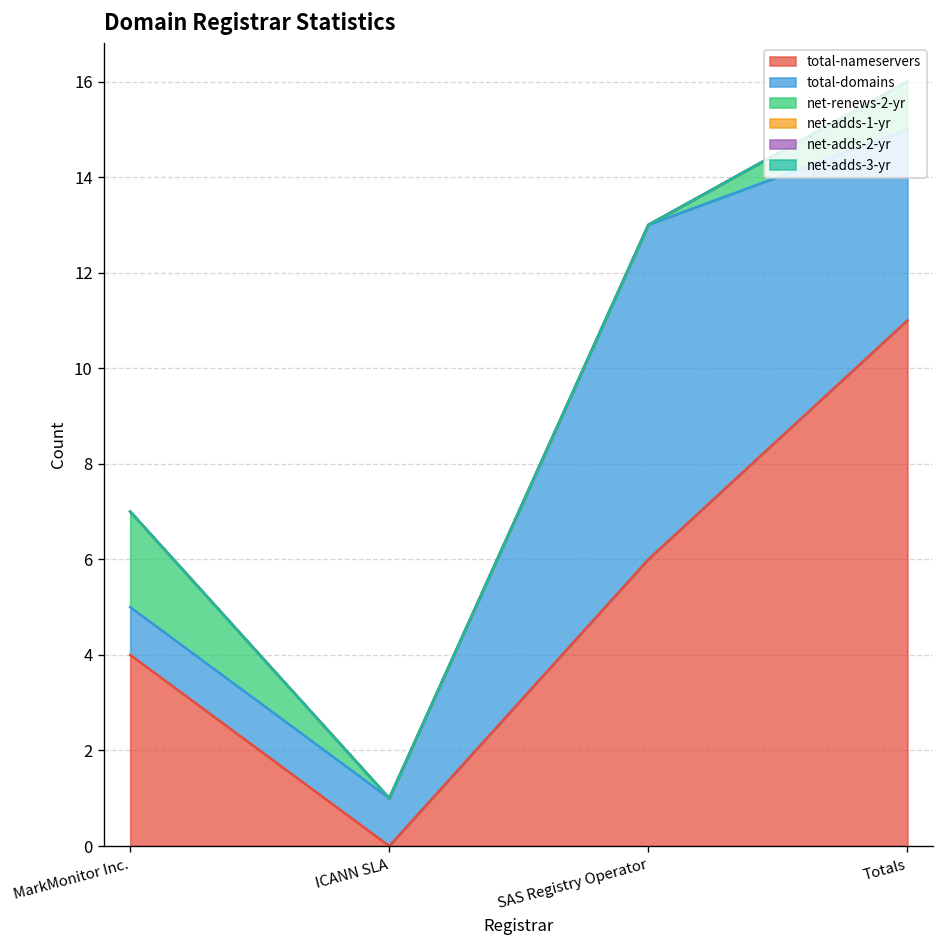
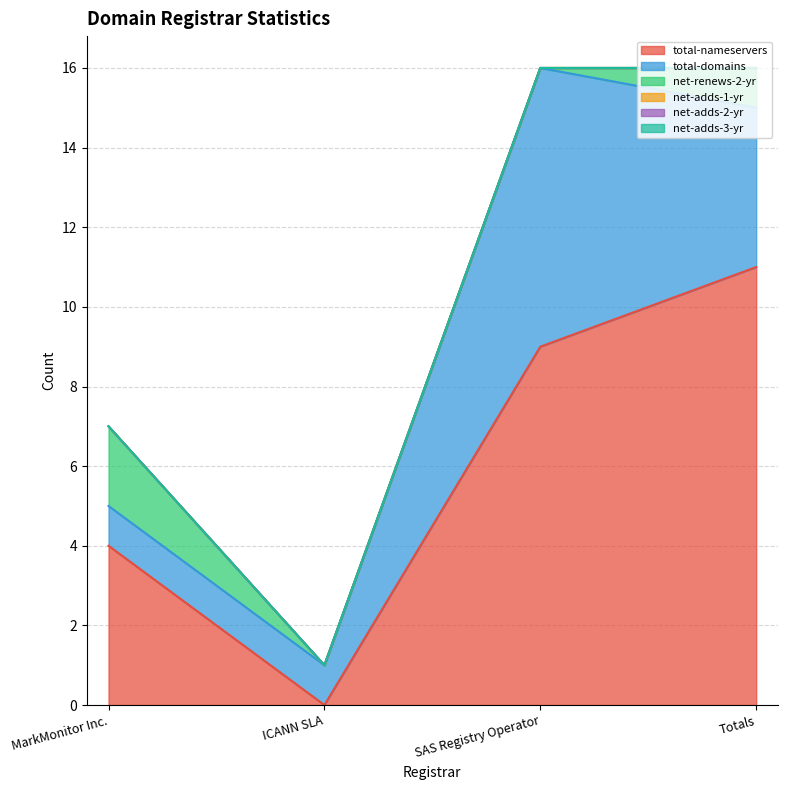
  {
    "total-nameservers": {
      "MarkMonitor Inc.": 4,
      "ICANN SLA": 0,
-     "SAS Registry Operator": 6,
+     "SAS Registry Operator": 9,
      "Totals": 11
    },
    "total-domains": {
      "MarkMonitor Inc.": 1
    }
  }
